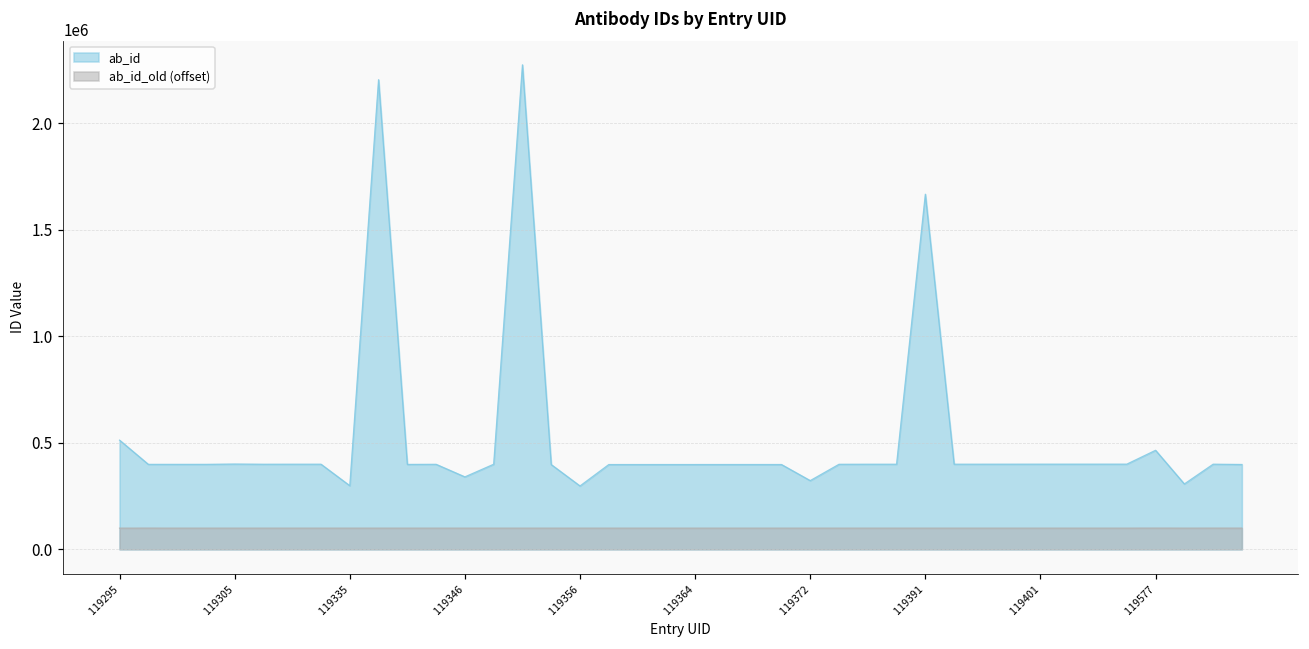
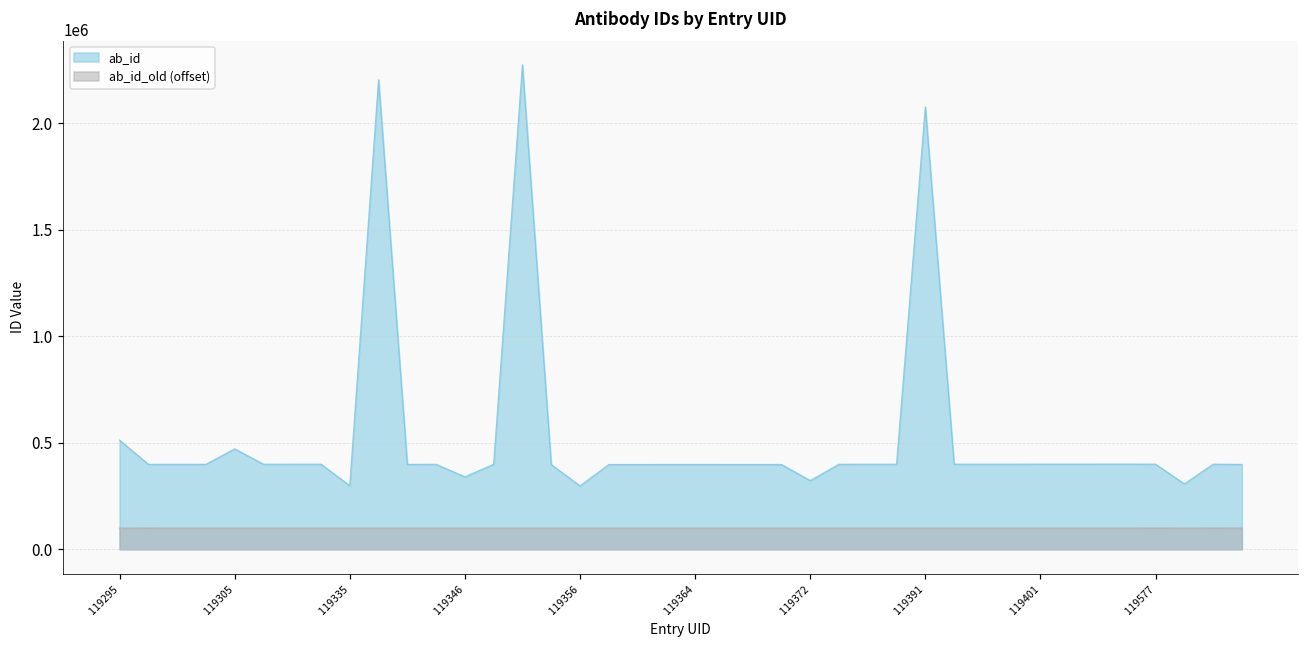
  {
    "ab_id": {
      "119295": 510000,
-     "119305": 400000,
+     "119305": 470000,
      "119335": 300000,
      "119346": 340000,
      "119356": 300000,
      "119364": 400000,
      "119372": 320000,
-     "119391": 1670000,
+     "119391": 2080000,
      "119401": 400000,
-     "119577": 460000
+     "119577": 400000
    },
    "ab_id_old (offset)": {
      "119295": 100000,
      "119305": 100000,
      "119335": 100000,
      "119346": 100000,
      "119356": 100000,
      "119364": 100000,
      "119372": 100000,
      "119391": 100000,
      "119401": 100000,
      "119577": 100000
    }
  }
